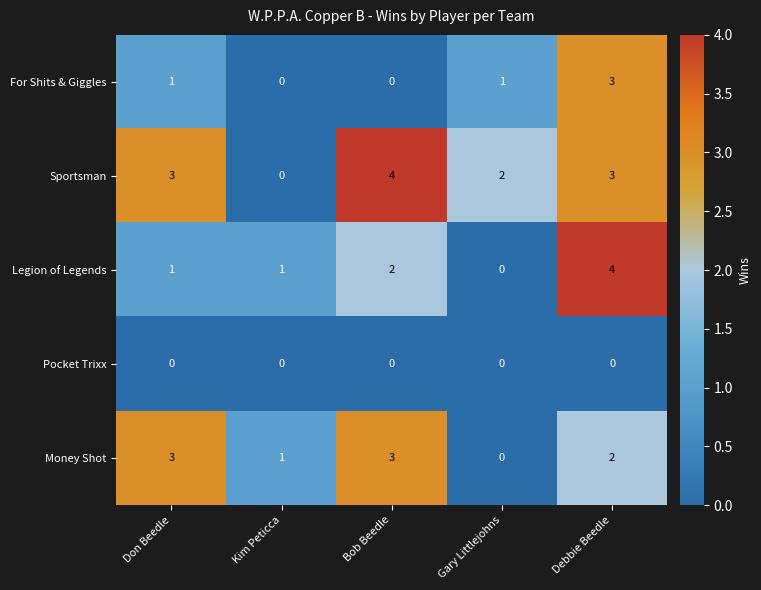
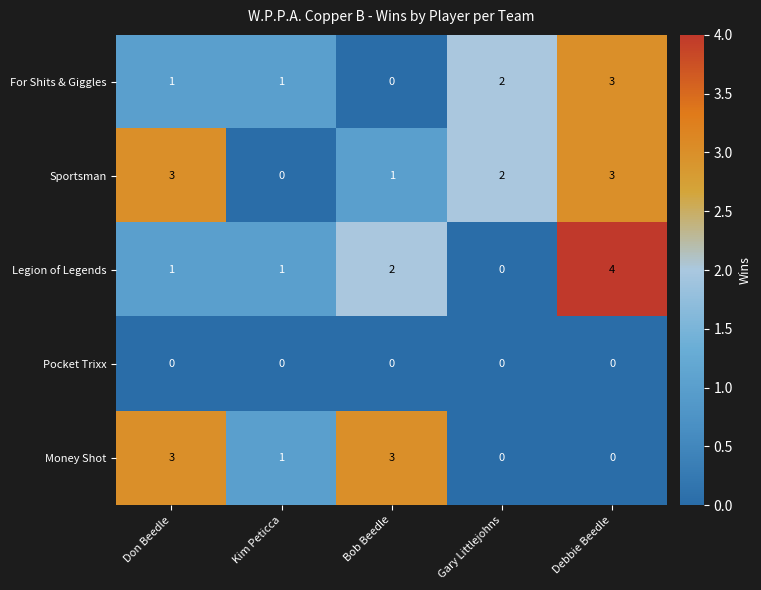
  {
    "For Shits & Giggles": {
      "Don Beedle": 1,
-     "Kim Peticca": 0,
+     "Kim Peticca": 1,
      "Bob Beedle": 0,
-     "Gary Littlejohns": 1,
+     "Gary Littlejohns": 2,
      "Debbie Beedle": 3
    },
    "Sportsman": {
      "Don Beedle": 3,
      "Kim Peticca": 0,
-     "Bob Beedle": 4,
+     "Bob Beedle": 1,
      "Gary Littlejohns": 2,
      "Debbie Beedle": 3
    },
    "Legion of Legends": {
      "Don Beedle": 1,
      "Kim Peticca": 1,
      "Bob Beedle": 2,
      "Gary Littlejohns": 0,
      "Debbie Beedle": 4
    },
    "Pocket Trixx": {
      "Don Beedle": 0,
      "Kim Peticca": 0,
      "Bob Beedle": 0,
      "Gary Littlejohns": 0,
      "Debbie Beedle": 0
    },
    "Money Shot": {
      "Don Beedle": 3,
      "Kim Peticca": 1,
      "Bob Beedle": 3,
      "Gary Littlejohns": 0,
-     "Debbie Beedle": 2
+     "Debbie Beedle": 0
    }
  }
